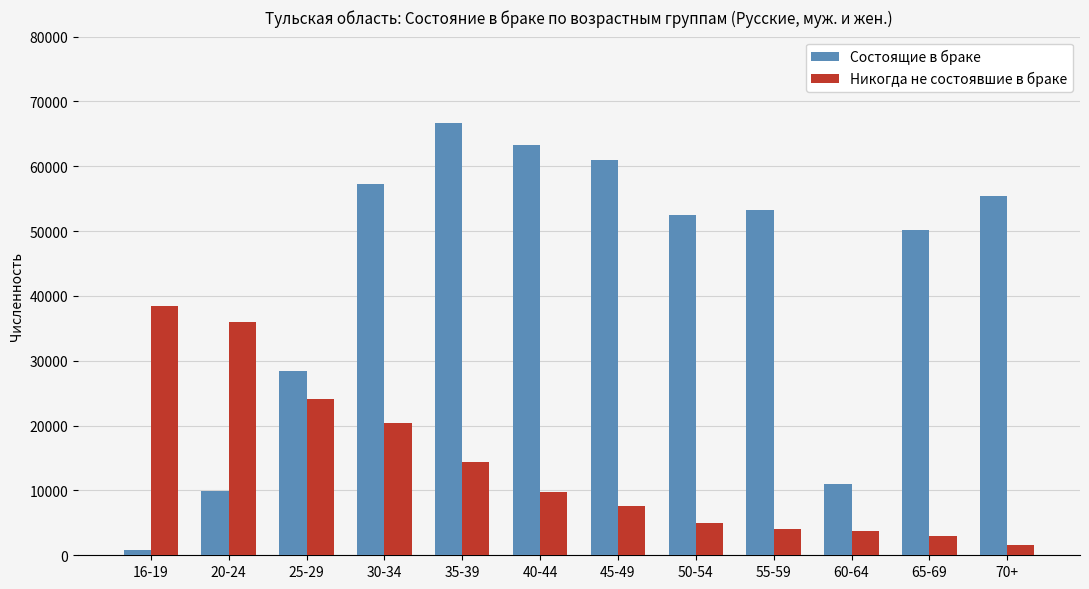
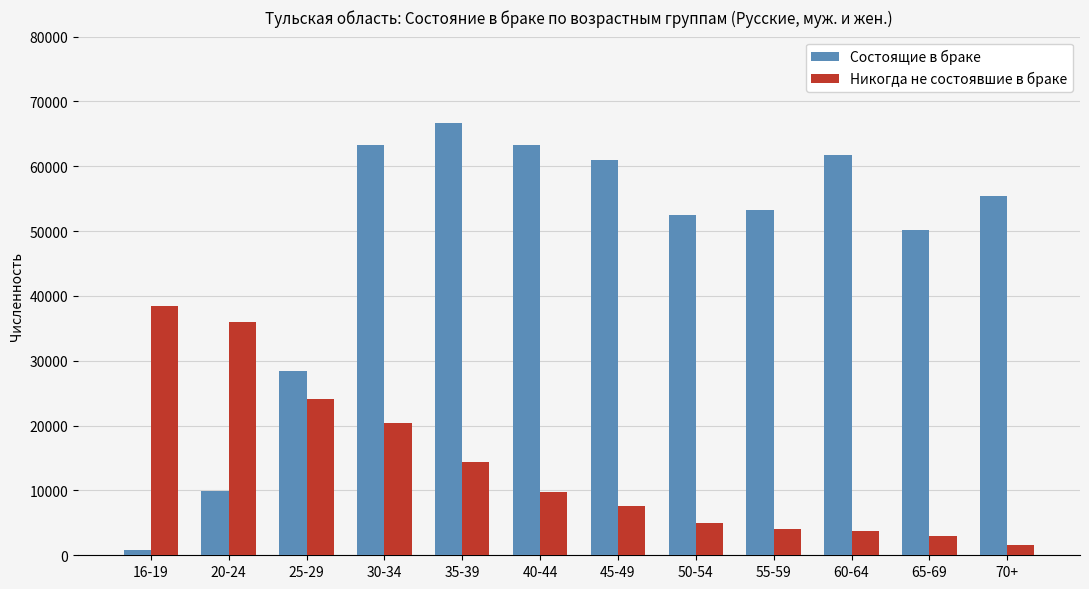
  {
    "Состоящие в браке": {
      "16-19": 1000,
      "20-24": 10000,
      "25-29": 28000,
-     "30-34": 57000,
+     "30-34": 63000,
      "35-39": 67000,
      "40-44": 63000,
      "45-49": 61000,
      "50-54": 53000,
      "55-59": 53000,
-     "60-64": 11000,
+     "60-64": 62000,
      "65-69": 50000,
      "70+": 55000
    },
    "Никогда не состоявшие в браке": {
      "16-19": 38000,
      "20-24": 36000,
      "25-29": 24000,
      "30-34": 20000,
      "35-39": 14000,
      "40-44": 10000,
      "45-49": 8000,
      "50-54": 5000,
      "55-59": 4000,
      "60-64": 4000,
      "65-69": 3000,
      "70+": 2000
    }
  }
